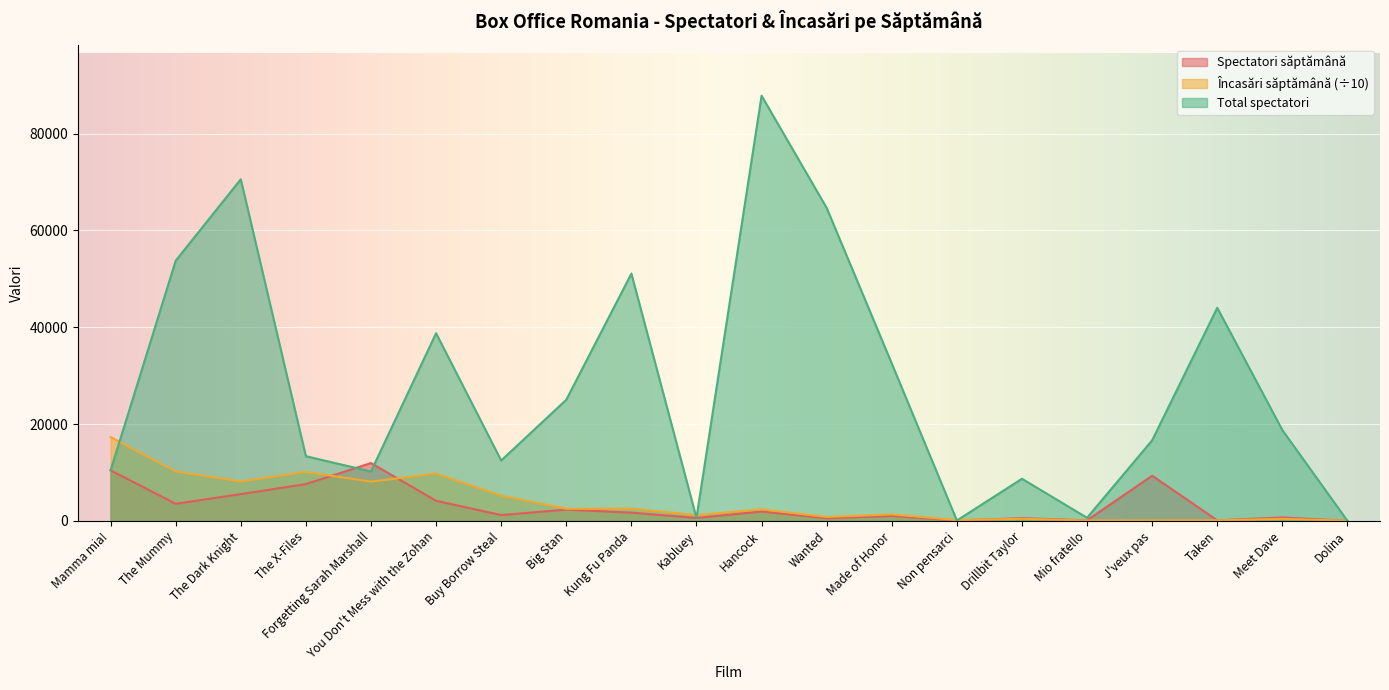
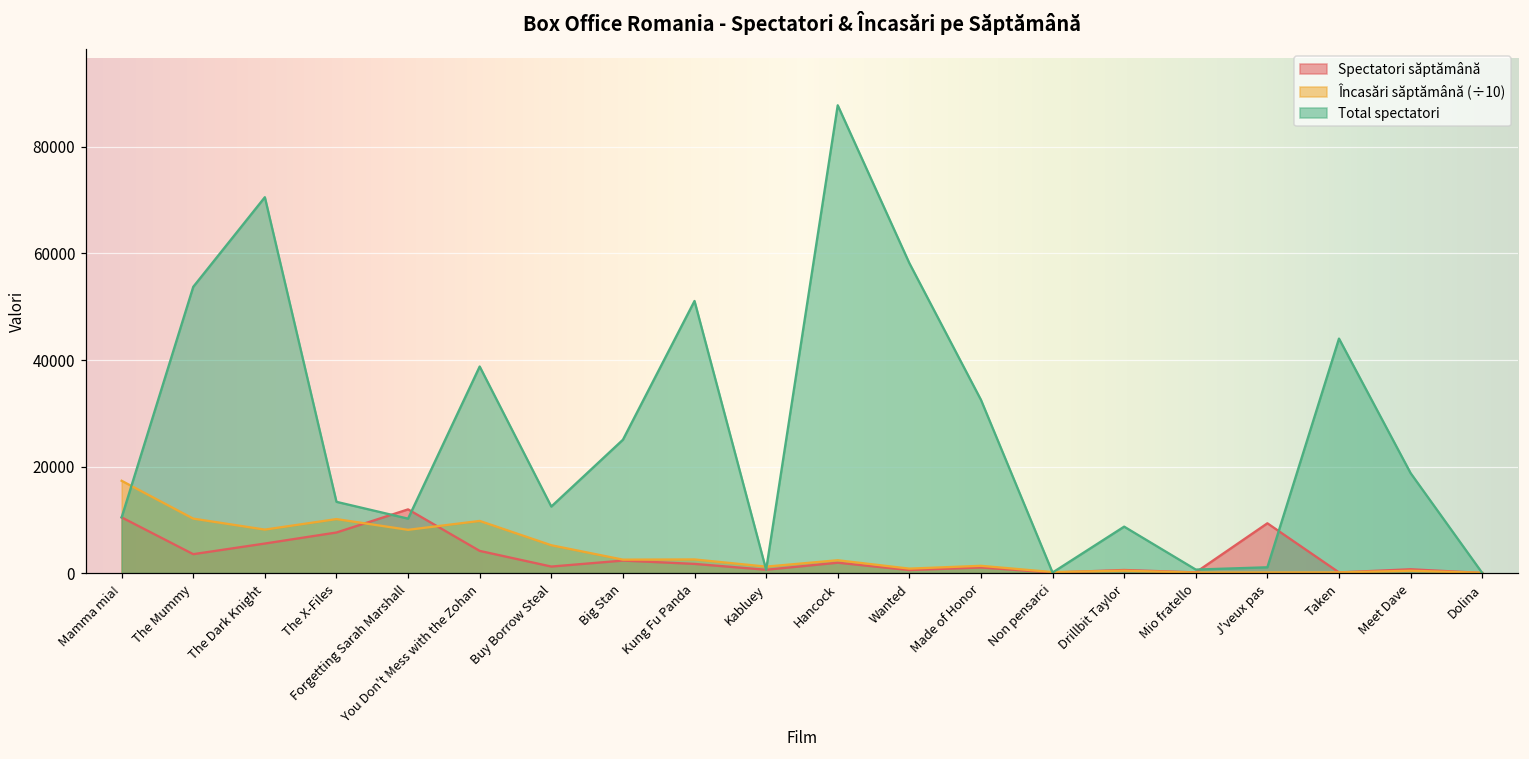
  {
    "Spectatori săptămână": {
      "The Mummy": 4000,
      "The Dark Knight": 6000,
      "The X-Files": 8000,
      "Forgetting Sarah Marshall": 12000,
      "You Don't Mess with the Zohan": 4000,
      "Buy Borrow Steal": 1000,
      "Kung Fu Panda": 2000,
      "J'veux pas": 9000
    },
    "Încasări săptămână (÷10)": {
      "Mamma mia!": 17000,
      "The Mummy": 10000,
      "The Dark Knight": 8000,
      "The X-Files": 10000,
      "Forgetting Sarah Marshall": 8000,
      "You Don't Mess with the Zohan": 10000,
      "Buy Borrow Steal": 5000,
      "Kung Fu Panda": 3000,
      "Kabluey": 1000,
      "J'veux pas": 0
    },
    "Total spectatori": {
      "The Mummy": 54000,
      "The Dark Knight": 71000,
      "The X-Files": 13000,
      "Forgetting Sarah Marshall": 10000,
      "You Don't Mess with the Zohan": 39000,
      "Buy Borrow Steal": 12000,
      "Big Stan": 25000,
      "Kung Fu Panda": 51000,
      "Hancock": 88000,
-     "Wanted": 65000,
+     "Wanted": 58000,
      "Made of Honor": 33000,
      "Drillbit Taylor": 9000,
-     "J'veux pas": 17000,
+     "J'veux pas": 1000,
      "Taken": 44000,
      "Meet Dave": 19000
    }
  }
